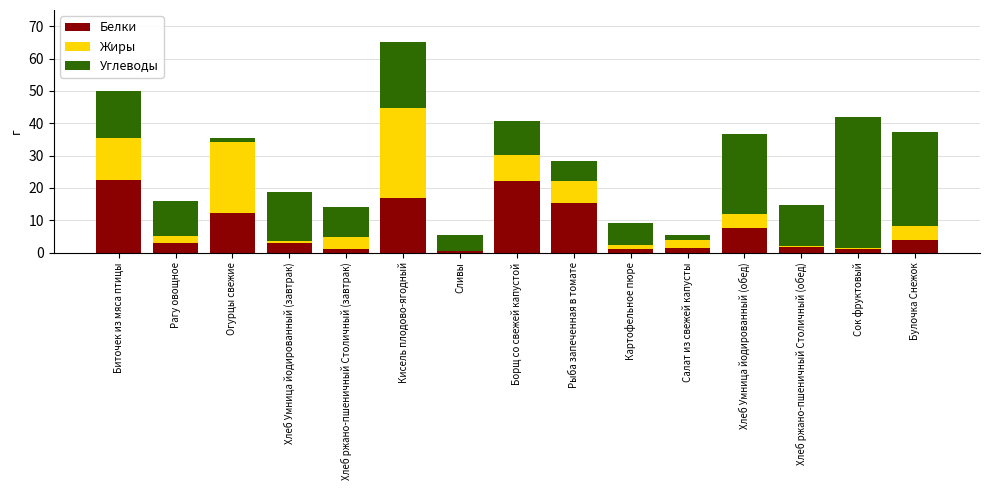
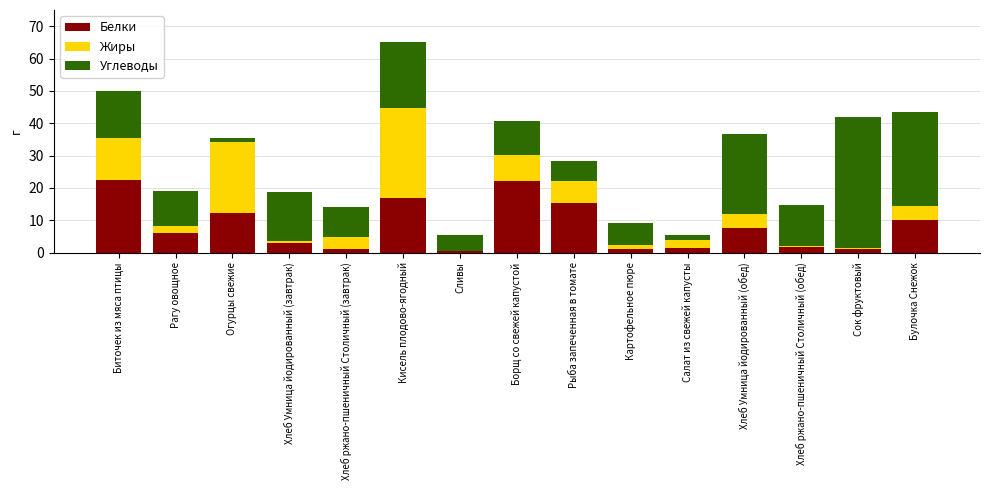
  {
    "Белки": {
      "Биточек из мяса птицы": 23,
-     "Рагу овощное": 3,
+     "Рагу овощное": 6,
      "Огурцы свежие": 12,
      "Хлеб Умница йодированный (завтрак)": 3,
      "Хлеб ржано-пшеничный Столичный (завтрак)": 1,
      "Кисель плодово-ягодный": 17,
      "Борщ со свежей капустой": 22,
      "Рыба запеченная в томате": 15,
      "Картофельное пюре": 1,
      "Салат из свежей капусты": 1,
      "Хлеб Умница йодированный (обед)": 8,
      "Хлеб ржано-пшеничный Столичный (обед)": 2,
      "Сок фруктовый": 1,
-     "Булочка Снежок": 4
+     "Булочка Снежок": 10
    },
    "Жиры": {
      "Биточек из мяса птицы": 13,
      "Рагу овощное": 2,
      "Огурцы свежие": 22,
      "Хлеб Умница йодированный (завтрак)": 1,
      "Хлеб ржано-пшеничный Столичный (завтрак)": 4,
      "Кисель плодово-ягодный": 28,
      "Сливы": 0,
      "Борщ со свежей капустой": 8,
      "Рыба запеченная в томате": 7,
      "Картофельное пюре": 1,
      "Салат из свежей капусты": 3,
      "Хлеб Умница йодированный (обед)": 4,
      "Булочка Снежок": 4
    },
    "Углеводы": {
      "Биточек из мяса птицы": 15,
      "Рагу овощное": 11,
      "Огурцы свежие": 1,
      "Хлеб Умница йодированный (завтрак)": 15,
      "Хлеб ржано-пшеничный Столичный (завтрак)": 9,
      "Кисель плодово-ягодный": 21,
      "Сливы": 5,
      "Борщ со свежей капустой": 10,
      "Рыба запеченная в томате": 6,
      "Картофельное пюре": 7,
      "Салат из свежей капусты": 2,
      "Хлеб Умница йодированный (обед)": 25,
      "Хлеб ржано-пшеничный Столичный (обед)": 13,
      "Сок фруктовый": 41,
      "Булочка Снежок": 29
    }
  }
